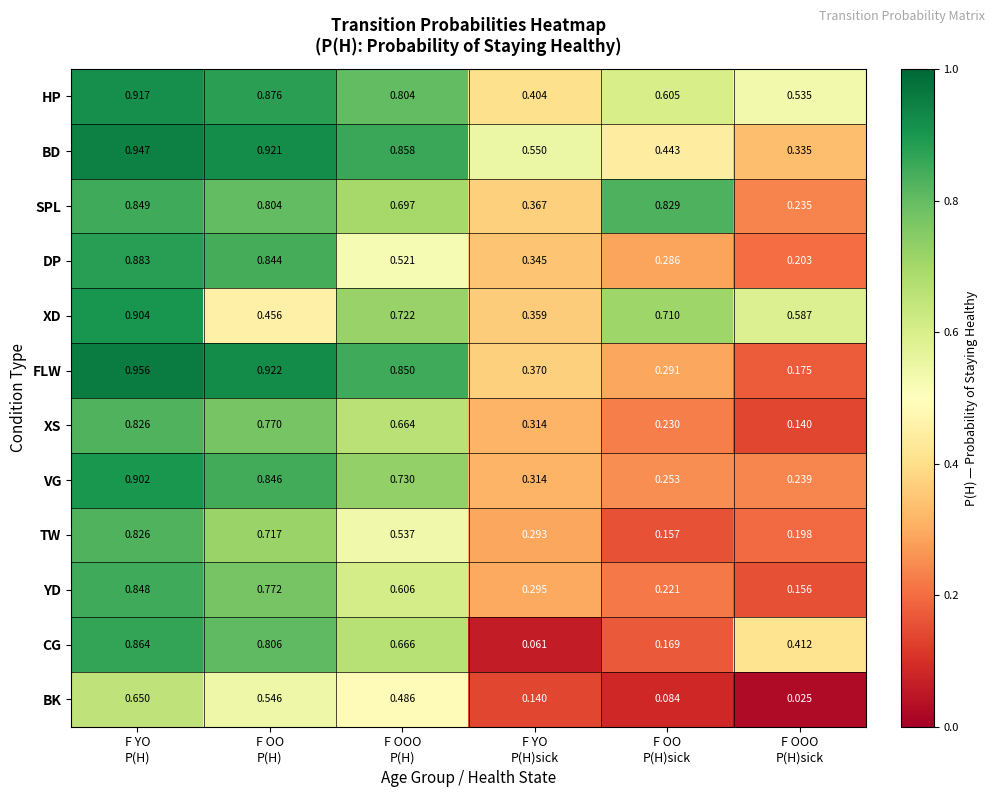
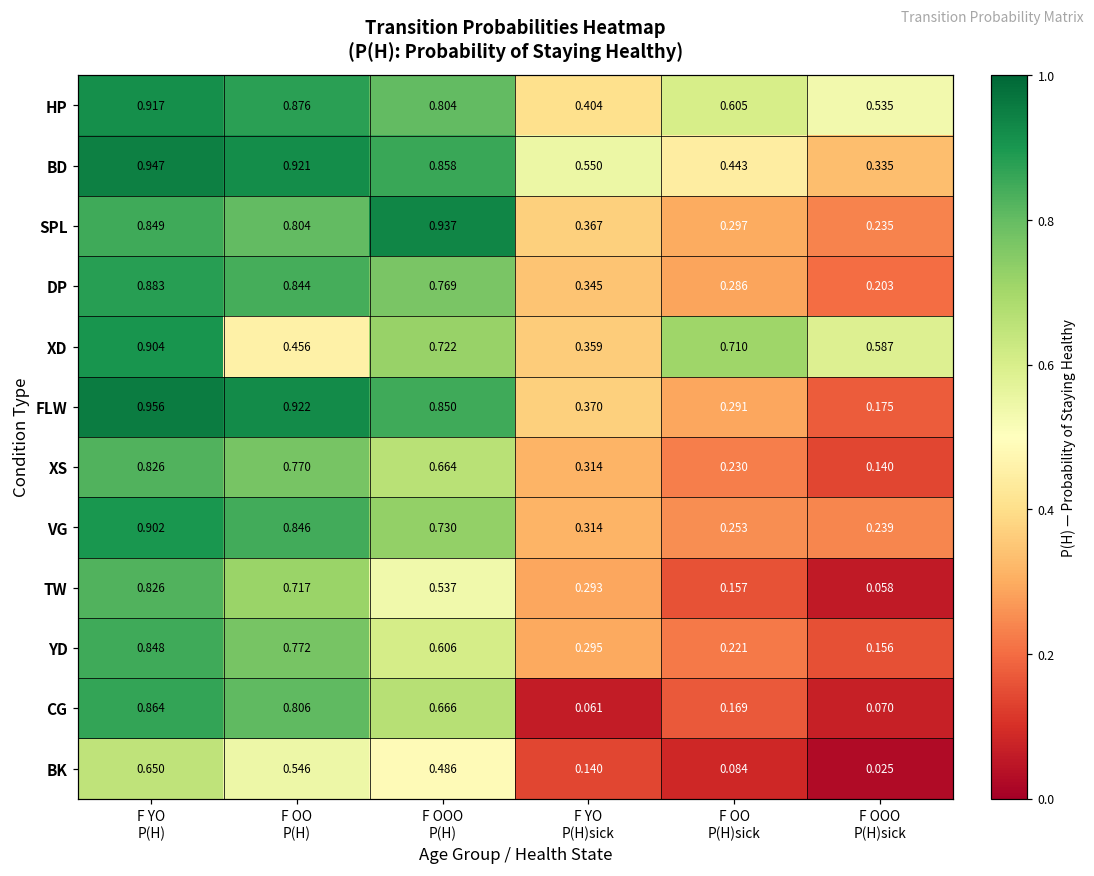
  {
    "HP": {
      "F YO P(H)": 0.917,
      "F OO P(H)": 0.876,
      "F OOO P(H)": 0.804,
      "F YO P(H)sick": 0.404,
      "F OO P(H)sick": 0.605,
      "F OOO P(H)sick": 0.535
    },
    "BD": {
      "F YO P(H)": 0.947,
      "F OO P(H)": 0.921,
      "F OOO P(H)": 0.858,
      "F YO P(H)sick": 0.550,
      "F OO P(H)sick": 0.443,
      "F OOO P(H)sick": 0.335
    },
    "SPL": {
      "F YO P(H)": 0.849,
      "F OO P(H)": 0.804,
-     "F OOO P(H)": 0.697,
+     "F OOO P(H)": 0.937,
      "F YO P(H)sick": 0.367,
-     "F OO P(H)sick": 0.829,
+     "F OO P(H)sick": 0.297,
      "F OOO P(H)sick": 0.235
    },
    "DP": {
      "F YO P(H)": 0.883,
      "F OO P(H)": 0.844,
-     "F OOO P(H)": 0.521,
+     "F OOO P(H)": 0.769,
      "F YO P(H)sick": 0.345,
      "F OO P(H)sick": 0.286,
      "F OOO P(H)sick": 0.203
    },
    "XD": {
      "F YO P(H)": 0.904,
      "F OO P(H)": 0.456,
      "F OOO P(H)": 0.722,
      "F YO P(H)sick": 0.359,
      "F OO P(H)sick": 0.710,
      "F OOO P(H)sick": 0.587
    },
    "FLW": {
      "F YO P(H)": 0.956,
      "F OO P(H)": 0.922,
      "F OOO P(H)": 0.850,
      "F YO P(H)sick": 0.370,
      "F OO P(H)sick": 0.291,
      "F OOO P(H)sick": 0.175
    },
    "XS": {
      "F YO P(H)": 0.826,
      "F OO P(H)": 0.770,
      "F OOO P(H)": 0.664,
      "F YO P(H)sick": 0.314,
      "F OO P(H)sick": 0.230,
      "F OOO P(H)sick": 0.140
    },
    "VG": {
      "F YO P(H)": 0.902,
      "F OO P(H)": 0.846,
      "F OOO P(H)": 0.730,
      "F YO P(H)sick": 0.314,
      "F OO P(H)sick": 0.253,
      "F OOO P(H)sick": 0.239
    },
    "TW": {
      "F YO P(H)": 0.826,
      "F OO P(H)": 0.717,
      "F OOO P(H)": 0.537,
      "F YO P(H)sick": 0.293,
      "F OO P(H)sick": 0.157,
-     "F OOO P(H)sick": 0.198
+     "F OOO P(H)sick": 0.058
    },
    "YD": {
      "F YO P(H)": 0.848,
      "F OO P(H)": 0.772,
      "F OOO P(H)": 0.606,
      "F YO P(H)sick": 0.295,
      "F OO P(H)sick": 0.221,
      "F OOO P(H)sick": 0.156
    },
    "CG": {
      "F YO P(H)": 0.864,
      "F OO P(H)": 0.806,
      "F OOO P(H)": 0.666,
      "F YO P(H)sick": 0.061,
      "F OO P(H)sick": 0.169,
-     "F OOO P(H)sick": 0.412
+     "F OOO P(H)sick": 0.070
    },
    "BK": {
      "F YO P(H)": 0.650,
      "F OO P(H)": 0.546,
      "F OOO P(H)": 0.486,
      "F YO P(H)sick": 0.140,
      "F OO P(H)sick": 0.084,
      "F OOO P(H)sick": 0.025
    }
  }
